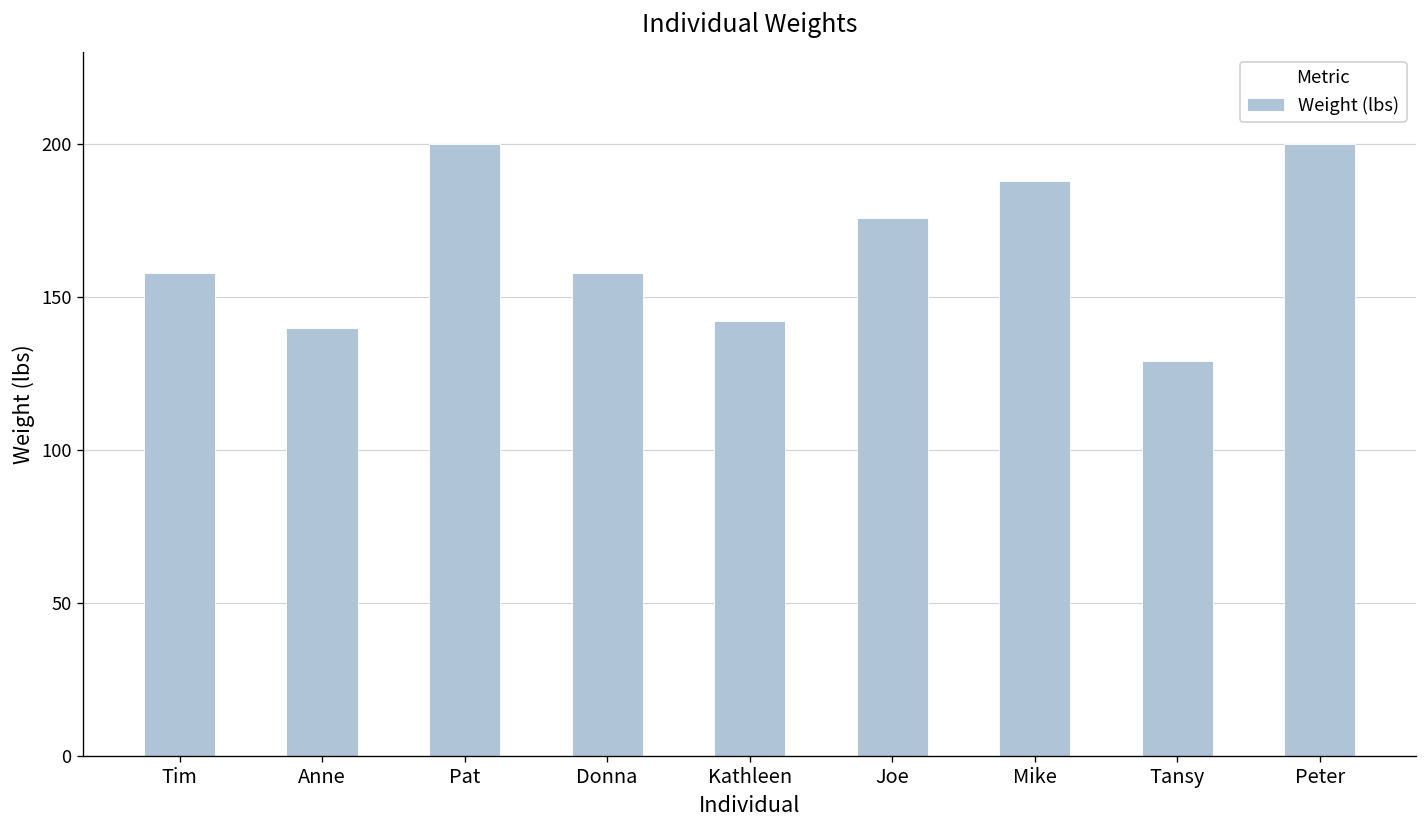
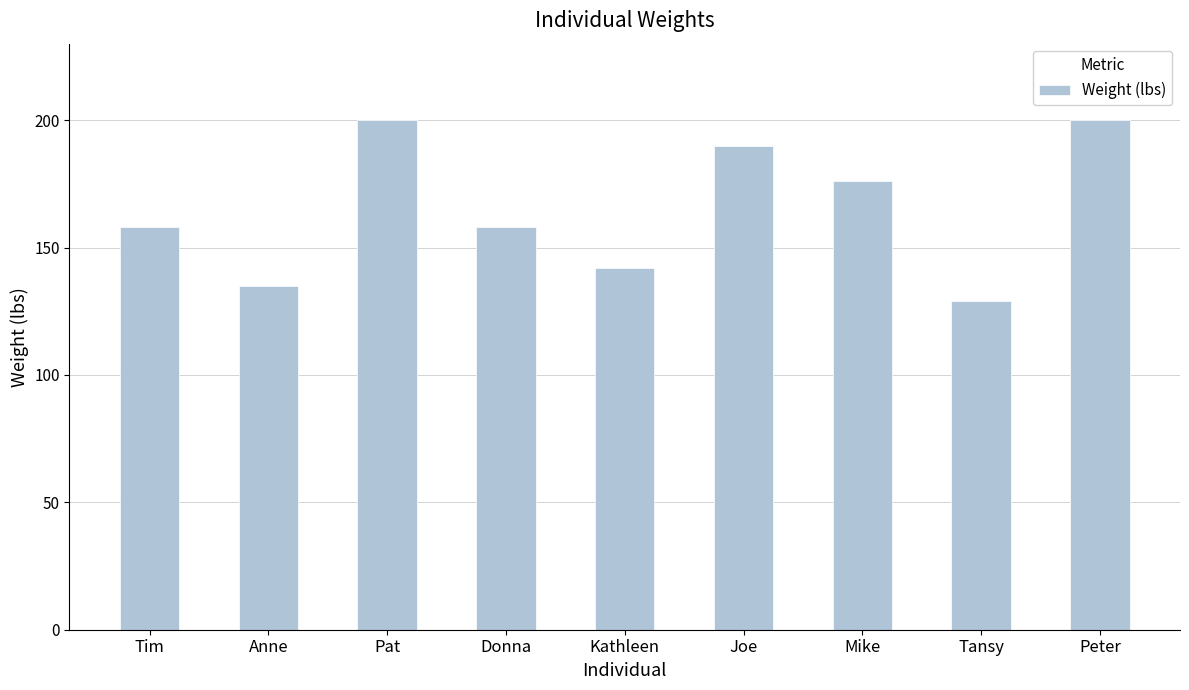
  {
    "Tim": 158,
-   "Anne": 140,
+   "Anne": 135,
    "Pat": 200,
    "Donna": 158,
    "Kathleen": 142,
-   "Joe": 176,
-   "Mike": 188,
+   "Joe": 190,
+   "Mike": 176,
    "Tansy": 129,
    "Peter": 200
  }
